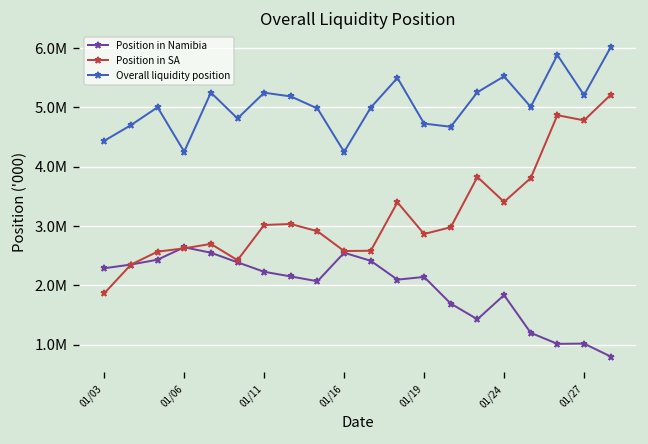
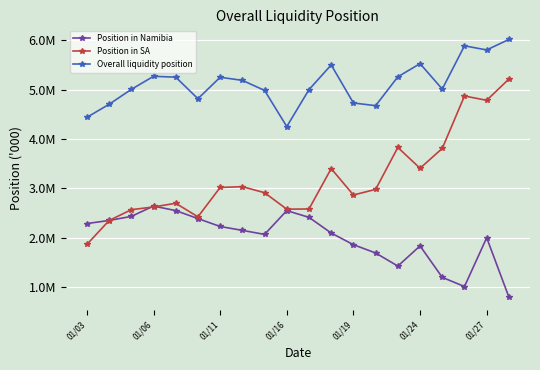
  {
    "Position in Namibia": {
      "01/03": 2300000,
      "01/11": 2200000,
-     "01/19": 2100000,
+     "01/19": 1900000,
      "01/24": 1800000,
-     "01/27": 1000000
+     "01/27": 2000000
    },
    "Position in SA": {
      "01/03": 1900000,
      "01/11": 3000000,
      "01/19": 2900000,
      "01/24": 3400000,
      "01/27": 4800000
    },
    "Overall liquidity position": {
      "01/03": 4400000,
-     "01/06": 4300000,
+     "01/06": 5300000,
      "01/11": 5200000,
      "01/16": 4300000,
      "01/19": 4700000,
      "01/24": 5500000,
-     "01/27": 5200000
+     "01/27": 5800000
    }
  }
